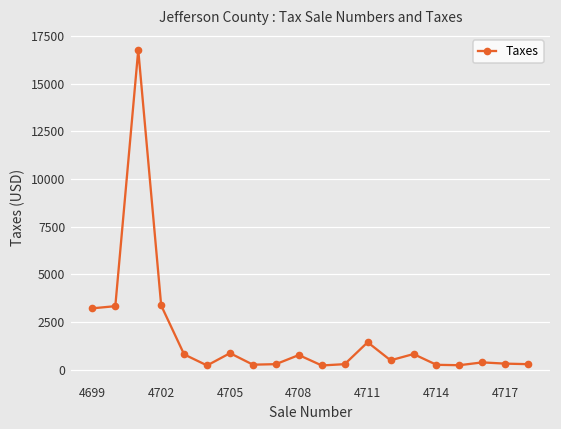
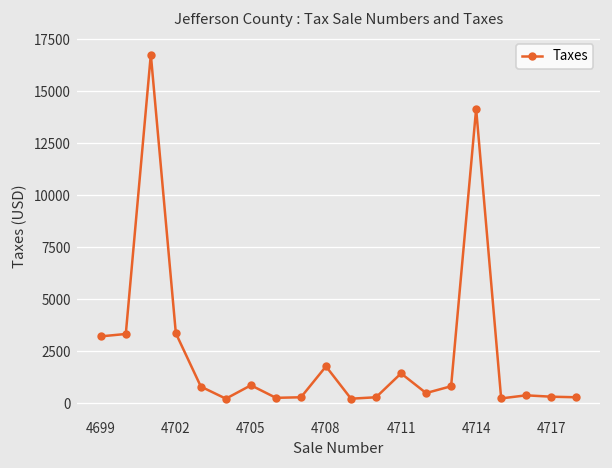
  {
    "4699": 3200,
    "4702": 3400,
    "4705": 900,
-   "4708": 800,
+   "4708": 1800,
    "4711": 1400,
-   "4714": 300,
+   "4714": 14200,
    "4717": 300
  }
